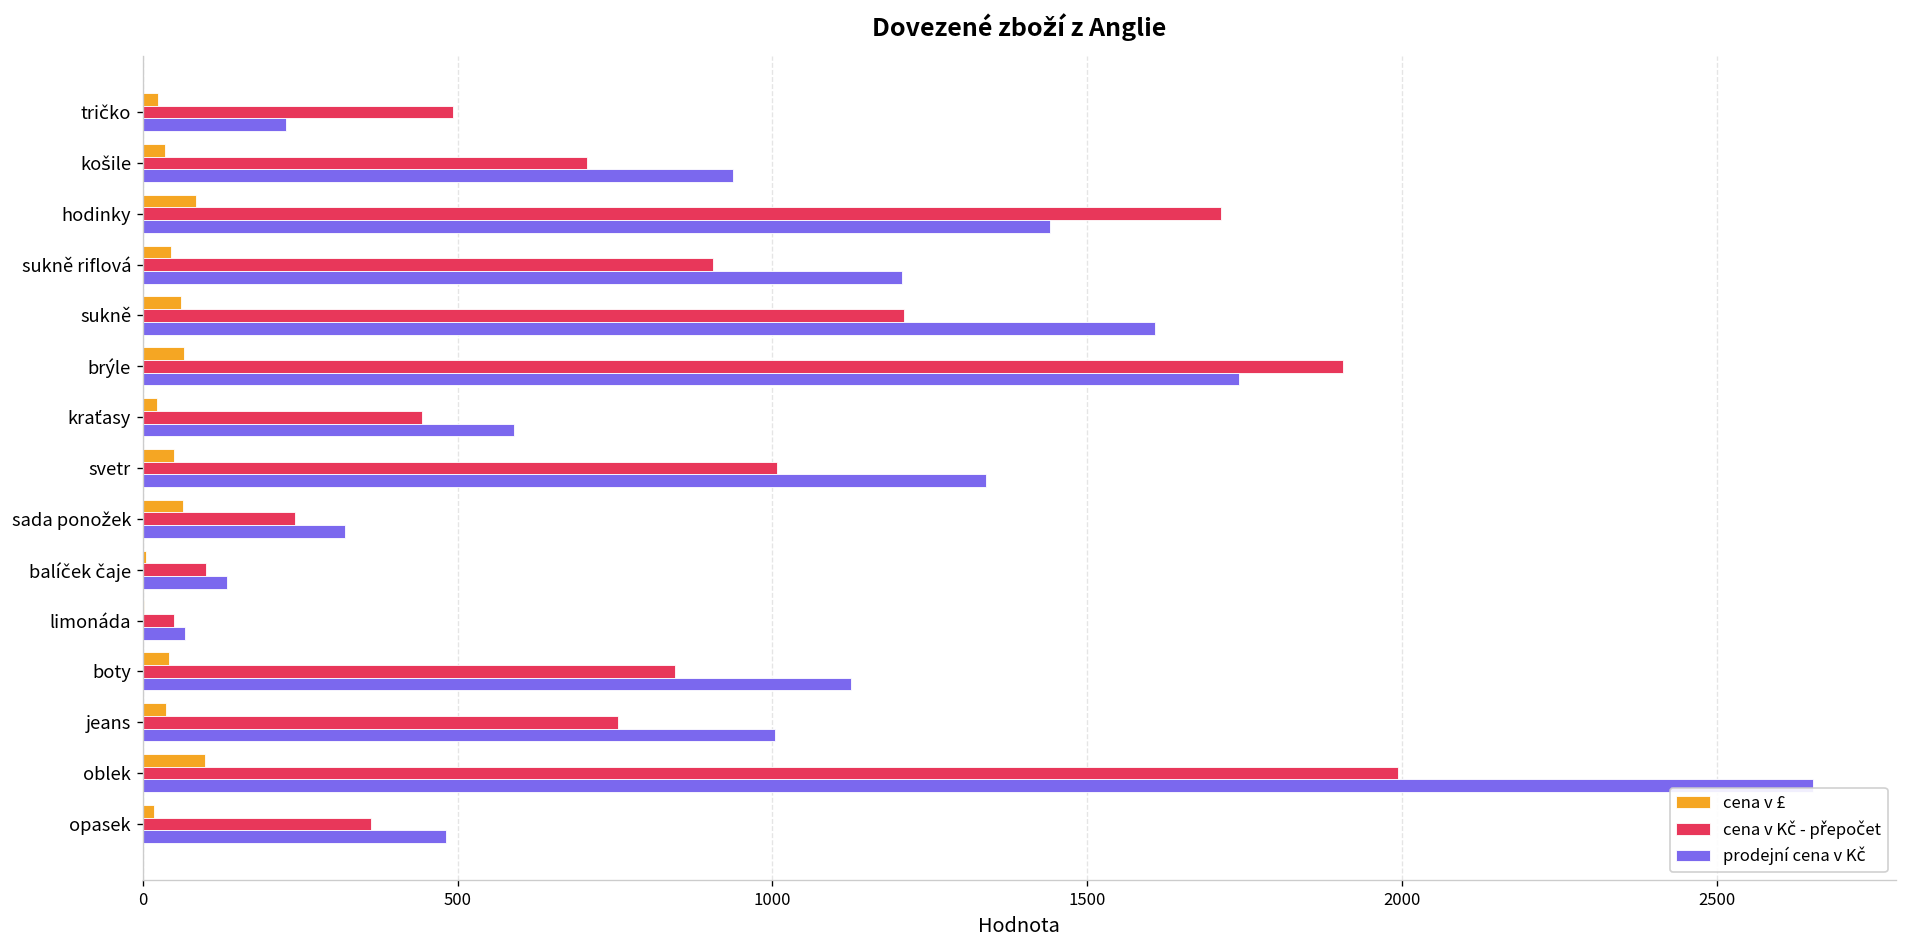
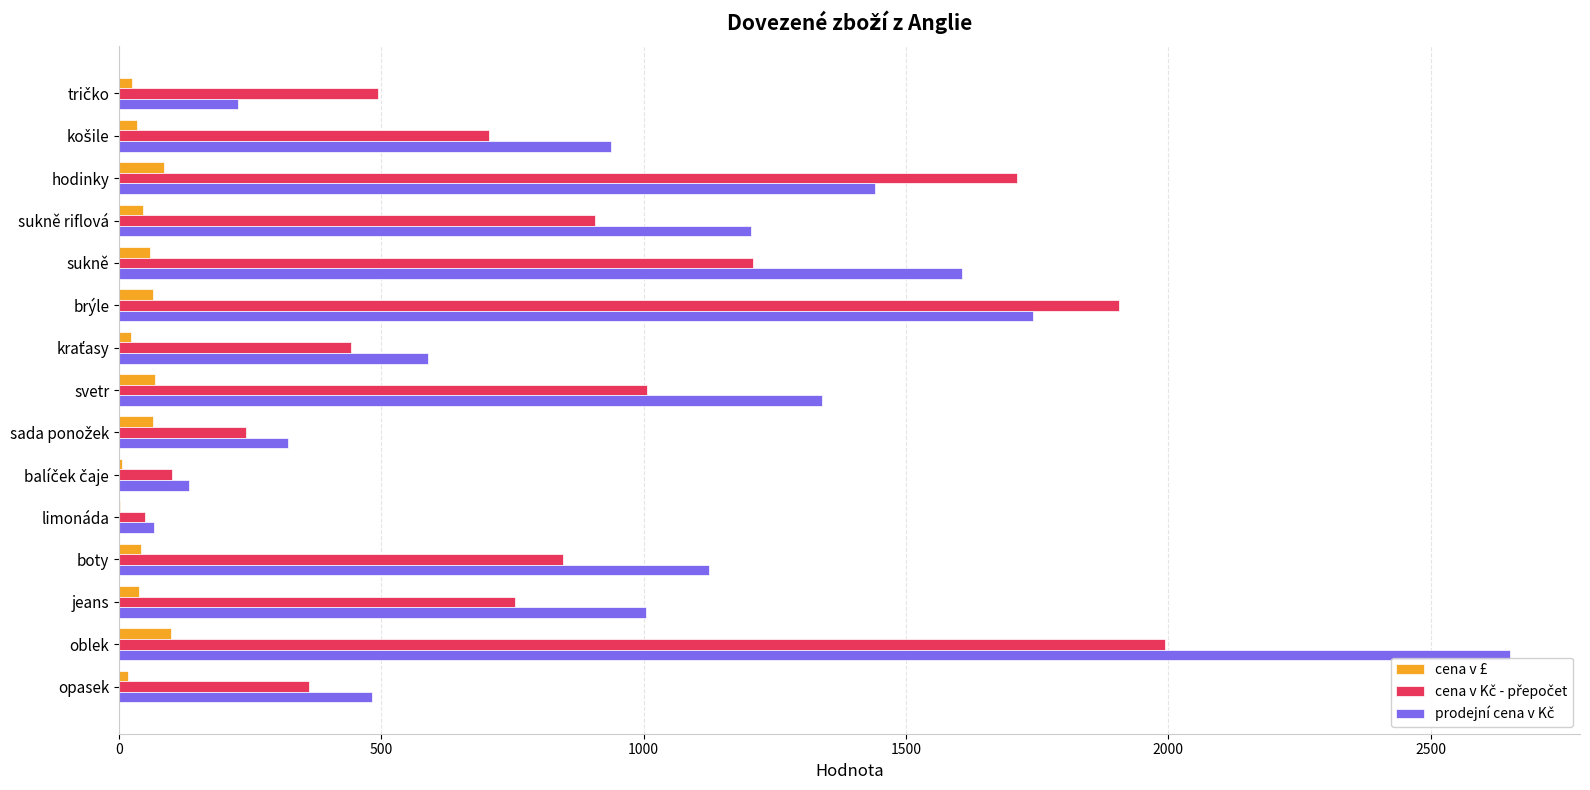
  {
    "cena v £": {
      "tričko": 20,
      "košile": 40,
      "hodinky": 80,
      "sukně riflová": 50,
      "sukně": 60,
      "brýle": 70,
      "kraťasy": 20,
-     "svetr": 50,
+     "svetr": 70,
      "sada ponožek": 60,
      "balíček čaje": 0,
      "boty": 40,
      "jeans": 40,
      "oblek": 100,
      "opasek": 20
    },
    "cena v Kč - přepočet": {
      "tričko": 490,
      "košile": 700,
      "hodinky": 1710,
      "sukně riflová": 910,
      "sukně": 1210,
      "brýle": 1910,
      "kraťasy": 440,
      "svetr": 1010,
      "sada ponožek": 240,
      "balíček čaje": 100,
      "limonáda": 50,
      "boty": 850,
      "jeans": 760,
      "oblek": 1990,
      "opasek": 360
    },
    "prodejní cena v Kč": {
      "tričko": 230,
      "košile": 940,
      "hodinky": 1440,
      "sukně riflová": 1210,
      "sukně": 1610,
      "brýle": 1740,
      "kraťasy": 590,
      "svetr": 1340,
      "sada ponožek": 320,
      "balíček čaje": 130,
      "limonáda": 70,
      "boty": 1130,
      "jeans": 1000,
      "oblek": 2650,
      "opasek": 480
    }
  }
